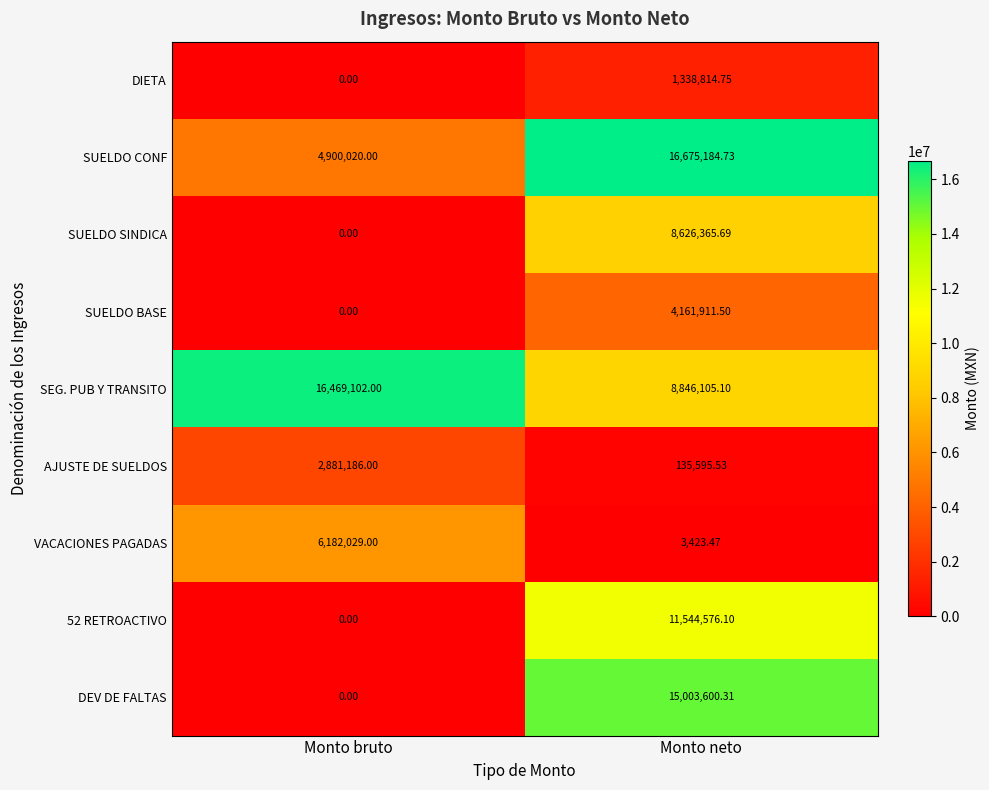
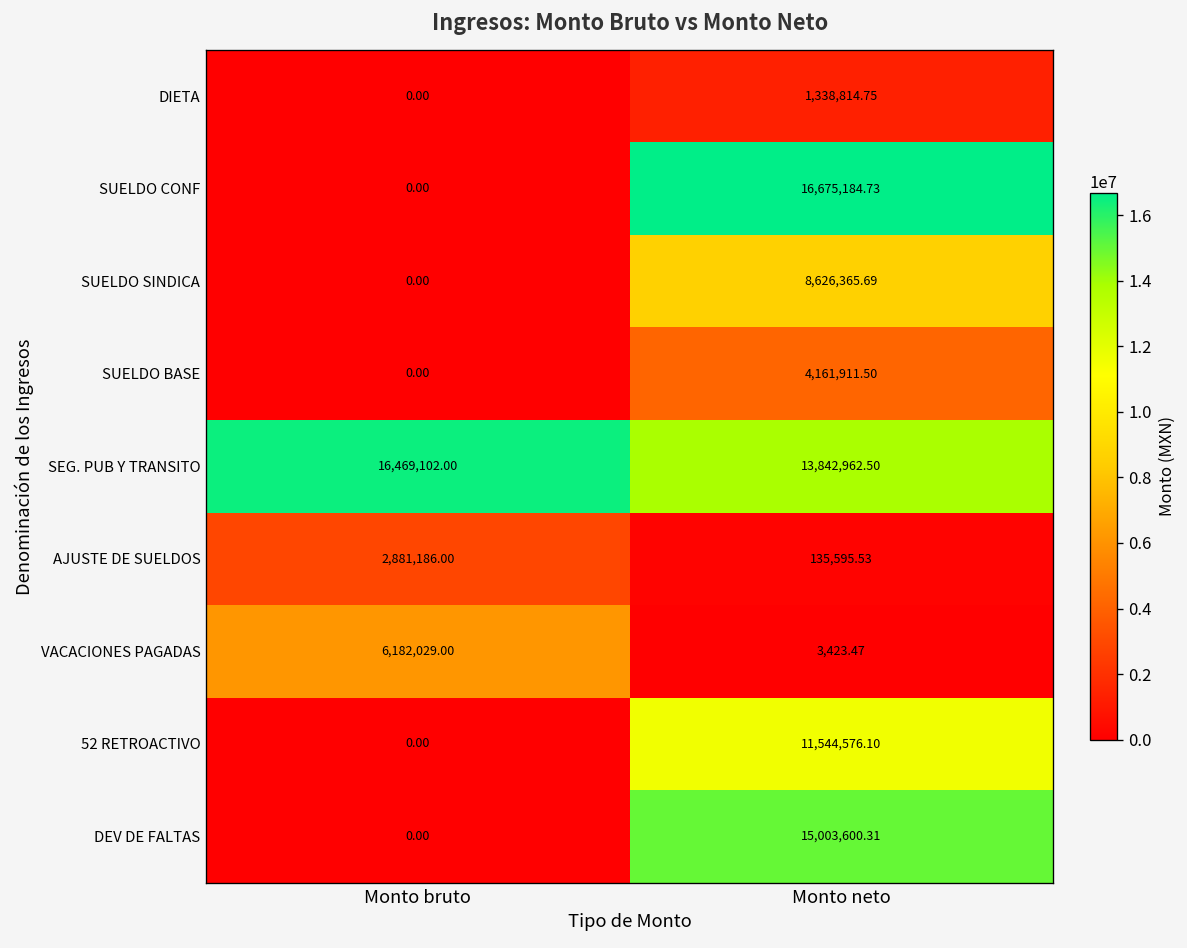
  {
    "DIETA": {
      "Monto bruto": "0.00",
      "Monto neto": "1,338,814.75"
    },
    "SUELDO CONF": {
-     "Monto bruto": "4,900,020.00",
+     "Monto bruto": "0.00",
      "Monto neto": "16,675,184.73"
    },
    "SUELDO SINDICA": {
      "Monto bruto": "0.00",
      "Monto neto": "8,626,365.69"
    },
    "SUELDO BASE": {
      "Monto bruto": "0.00",
      "Monto neto": "4,161,911.50"
    },
    "SEG. PUB Y TRANSITO": {
      "Monto bruto": "16,469,102.00",
-     "Monto neto": "8,846,105.10"
+     "Monto neto": "13,842,962.50"
    },
    "AJUSTE DE SUELDOS": {
      "Monto bruto": "2,881,186.00",
      "Monto neto": "135,595.53"
    },
    "VACACIONES PAGADAS": {
      "Monto bruto": "6,182,029.00",
      "Monto neto": "3,423.47"
    },
    "52 RETROACTIVO": {
      "Monto bruto": "0.00",
      "Monto neto": "11,544,576.10"
    },
    "DEV DE FALTAS": {
      "Monto bruto": "0.00",
      "Monto neto": "15,003,600.31"
    }
  }
